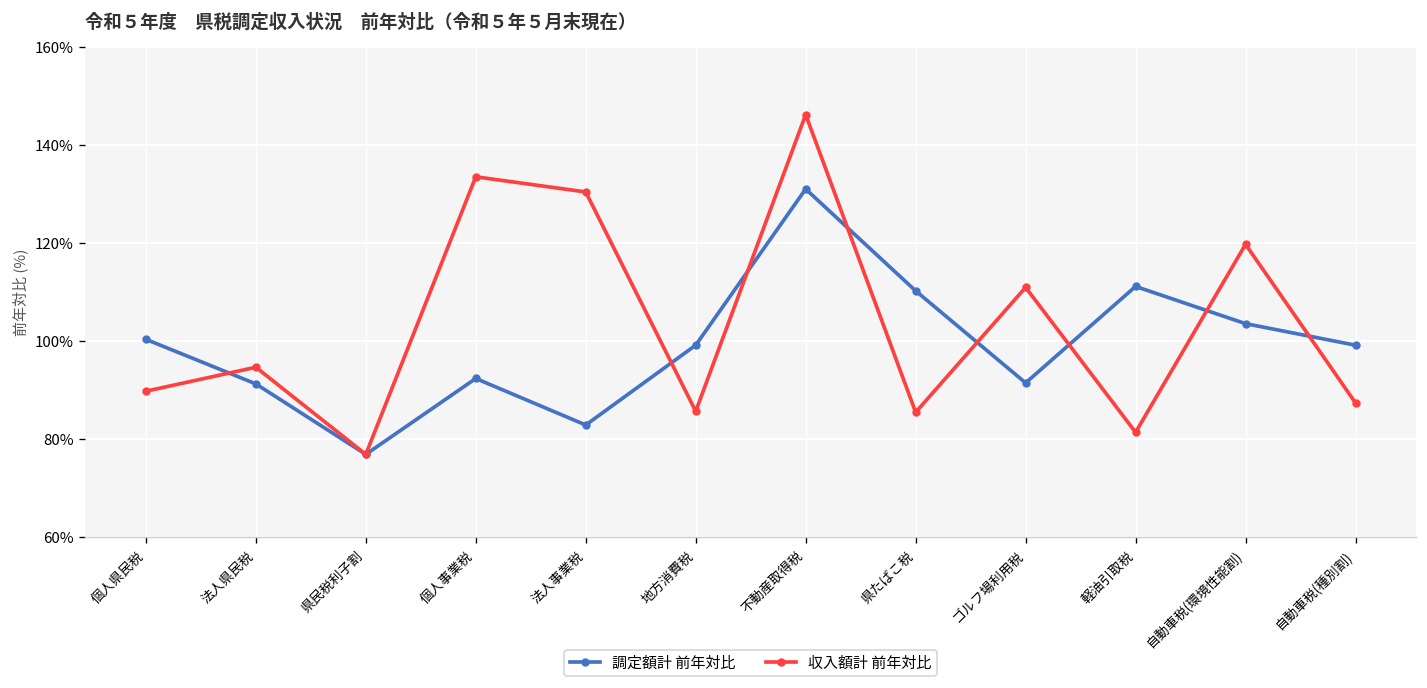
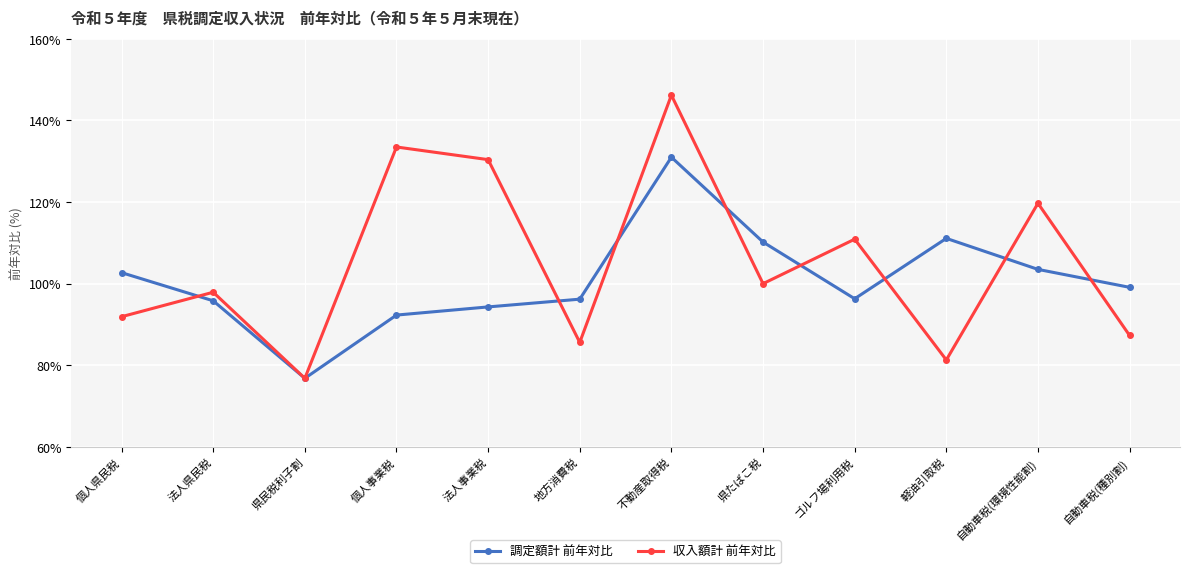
  {
    "調定額計 前年対比": {
-     "個人県民税": "100%",
-     "法人県民税": "91%",
+     "個人県民税": "103%",
+     "法人県民税": "96%",
      "個人事業税": "92%",
-     "法人事業税": "83%",
-     "地方消費税": "99%",
+     "法人事業税": "94%",
+     "地方消費税": "96%",
      "不動産取得税": "131%",
      "県たばこ税": "110%",
-     "ゴルフ場利用税": "91%",
+     "ゴルフ場利用税": "96%",
      "軽油引取税": "111%",
      "自動車税(環境性能割)": "104%",
      "自動車税(種別割)": "99%"
    },
    "収入額計 前年対比": {
-     "個人県民税": "90%",
-     "法人県民税": "95%",
+     "個人県民税": "92%",
+     "法人県民税": "98%",
      "個人事業税": "134%",
      "法人事業税": "130%",
      "地方消費税": "86%",
      "不動産取得税": "146%",
-     "県たばこ税": "85%",
+     "県たばこ税": "100%",
      "ゴルフ場利用税": "111%",
      "軽油引取税": "81%",
      "自動車税(環境性能割)": "120%",
      "自動車税(種別割)": "87%"
    }
  }
